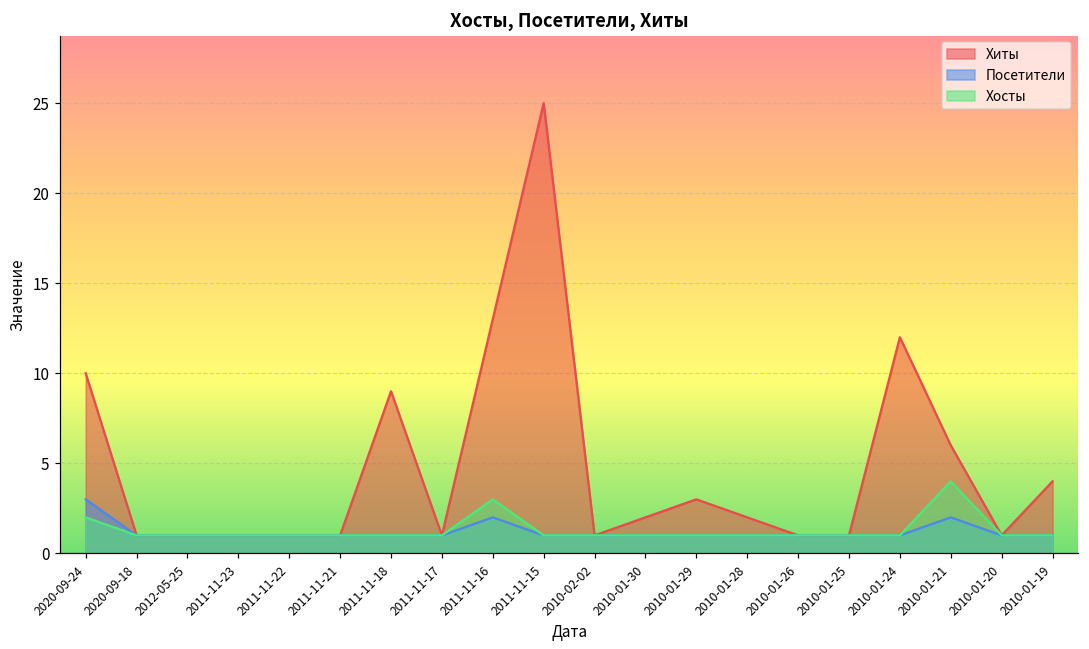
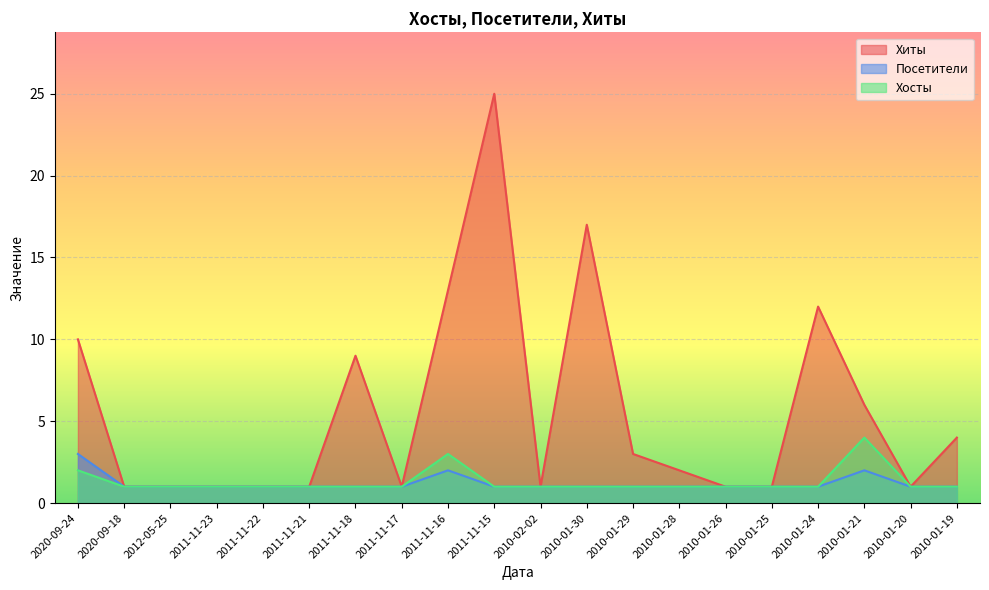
  {
    "Хиты": {
      "2020-09-24": 10,
      "2011-11-18": 9,
      "2011-11-16": 13,
      "2011-11-15": 25,
-     "2010-01-30": 2,
+     "2010-01-30": 17,
      "2010-01-29": 3,
      "2010-01-28": 2,
      "2010-01-24": 12,
      "2010-01-21": 6,
      "2010-01-19": 4
    },
    "Посетители": {
      "2020-09-24": 3,
      "2011-11-16": 2,
      "2010-01-21": 2
    },
    "Хосты": {
      "2020-09-24": 2,
      "2011-11-16": 3,
      "2010-01-21": 4
    }
  }
